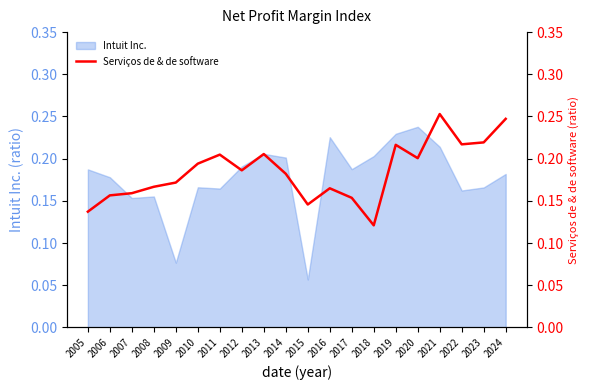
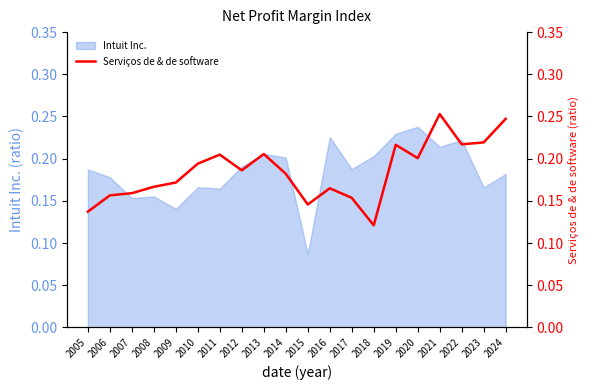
  {
    "Intuit Inc.": {
      "2005": 0.19,
      "2006": 0.18,
      "2007": 0.15,
      "2008": 0.16,
-     "2009": 0.08,
+     "2009": 0.14,
      "2010": 0.17,
      "2011": 0.16,
      "2012": 0.19,
      "2013": 0.21,
      "2014": 0.20,
-     "2015": 0.06,
+     "2015": 0.09,
      "2016": 0.23,
      "2017": 0.19,
      "2018": 0.20,
      "2019": 0.23,
      "2020": 0.24,
      "2021": 0.21,
-     "2022": 0.16,
+     "2022": 0.22,
      "2023": 0.17,
      "2024": 0.18
    },
    "Serviços de & de software": {
      "2005": 0.14,
      "2006": 0.16,
      "2007": 0.16,
      "2008": 0.17,
      "2009": 0.17,
      "2010": 0.19,
      "2011": 0.20,
      "2012": 0.19,
      "2013": 0.21,
      "2014": 0.18,
      "2015": 0.15,
      "2016": 0.16,
      "2017": 0.15,
      "2018": 0.12,
      "2019": 0.22,
      "2020": 0.20,
      "2021": 0.25,
      "2022": 0.22,
      "2023": 0.22,
      "2024": 0.25
    }
  }
